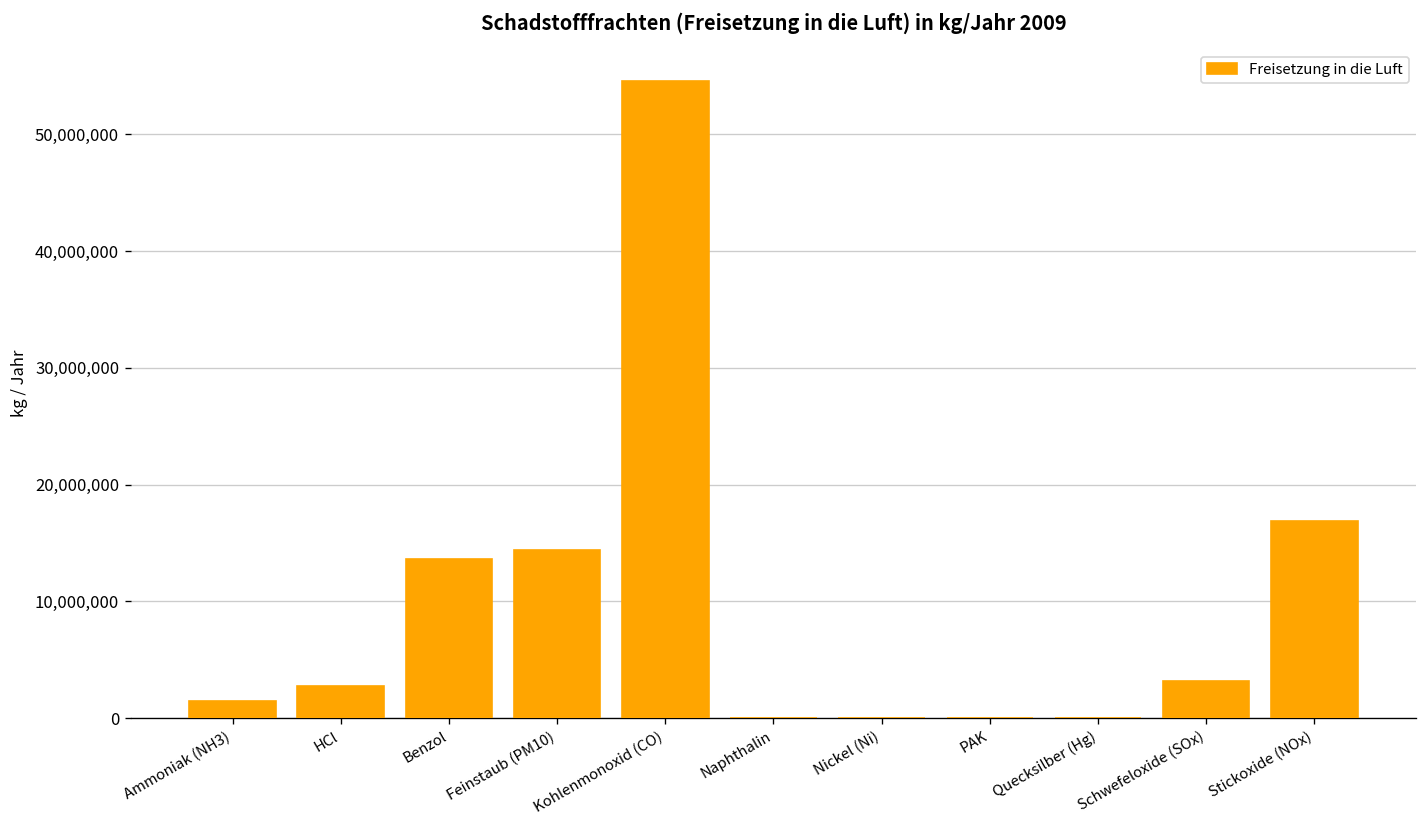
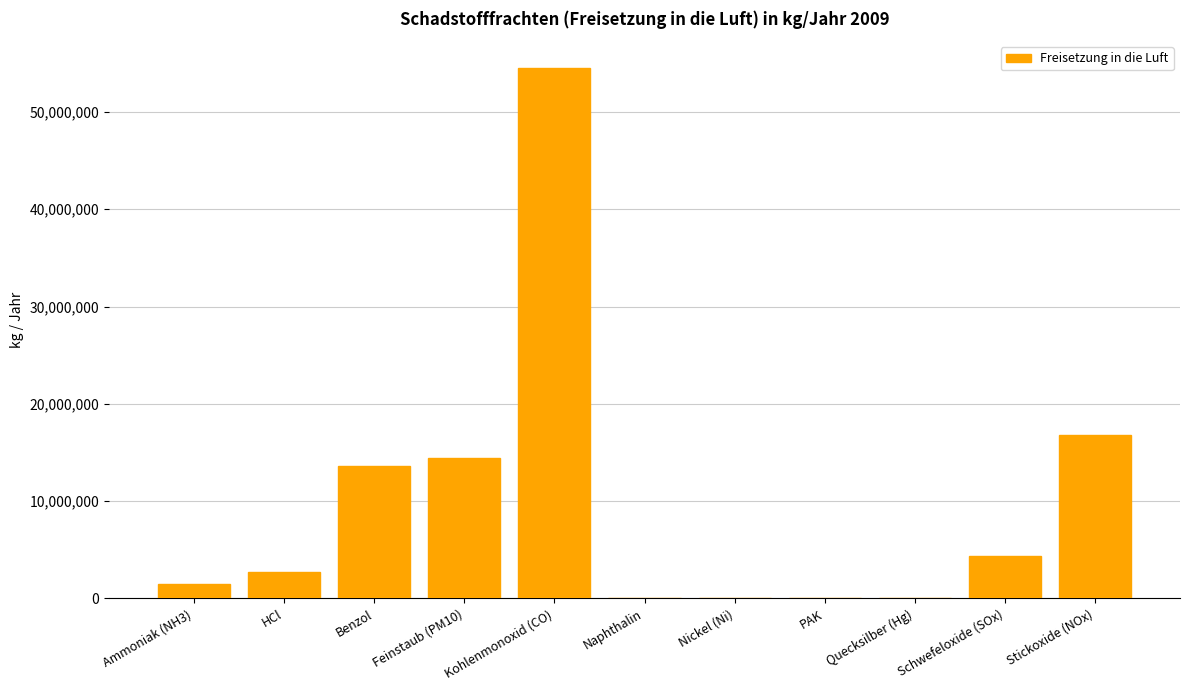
  {
    "Ammoniak (NH3)": "1,000,000",
    "HCl": "3,000,000",
    "Benzol": "14,000,000",
    "Feinstaub (PM10)": "14,000,000",
    "Kohlenmonoxid (CO)": "55,000,000",
-   "Schwefeloxide (SOx)": "3,000,000",
+   "Schwefeloxide (SOx)": "4,000,000",
    "Stickoxide (NOx)": "17,000,000"
  }
